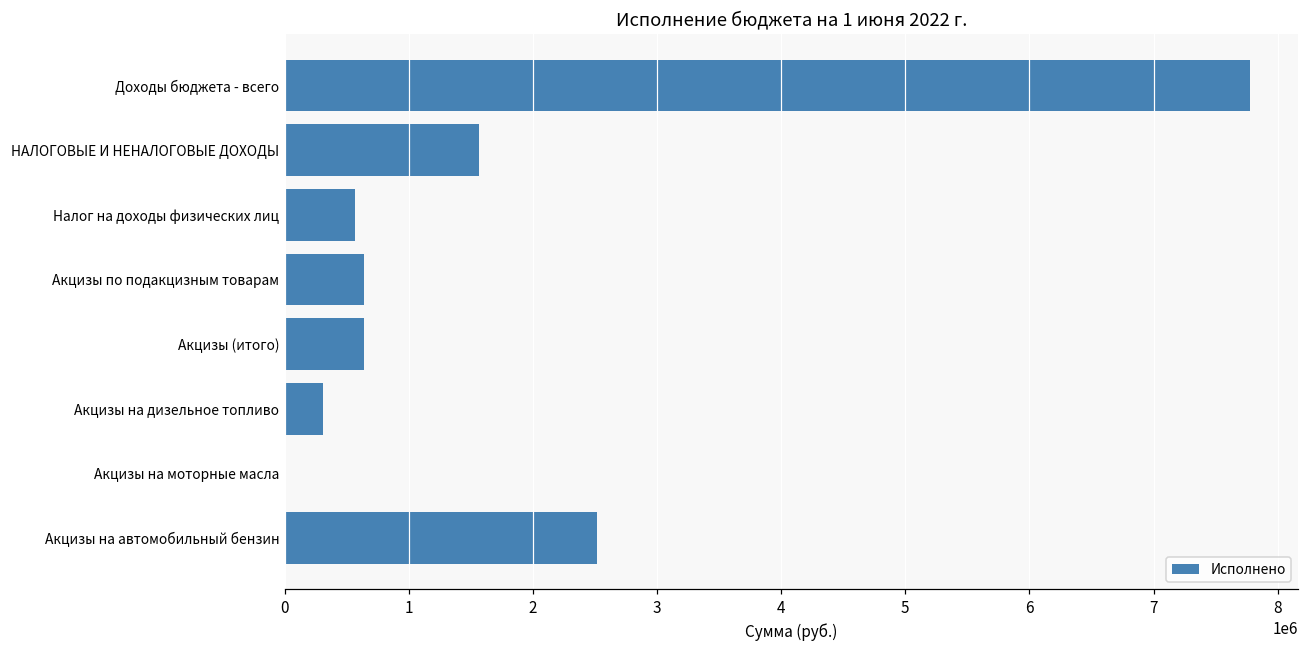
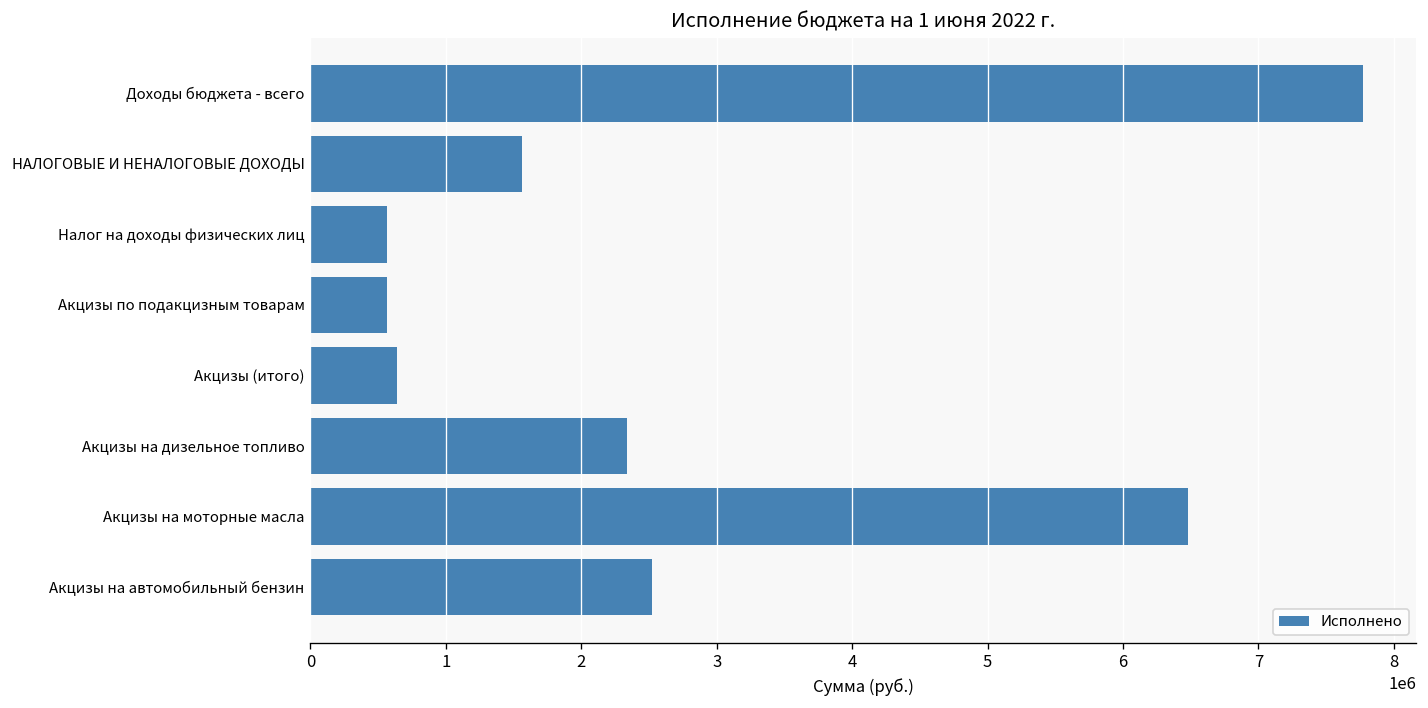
  {
    "Доходы бюджета - всего": 7780000,
    "НАЛОГОВЫЕ И НЕНАЛОГОВЫЕ ДОХОДЫ": 1560000,
    "Налог на доходы физических лиц": 570000,
-   "Акцизы по подакцизным товарам": 640000,
+   "Акцизы по подакцизным товарам": 560000,
    "Акцизы (итого)": 640000,
-   "Акцизы на дизельное топливо": 310000,
-   "Акцизы на моторные масла": 0,
+   "Акцизы на дизельное топливо": 2340000,
+   "Акцизы на моторные масла": 6480000,
    "Акцизы на автомобильный бензин": 2520000
  }
